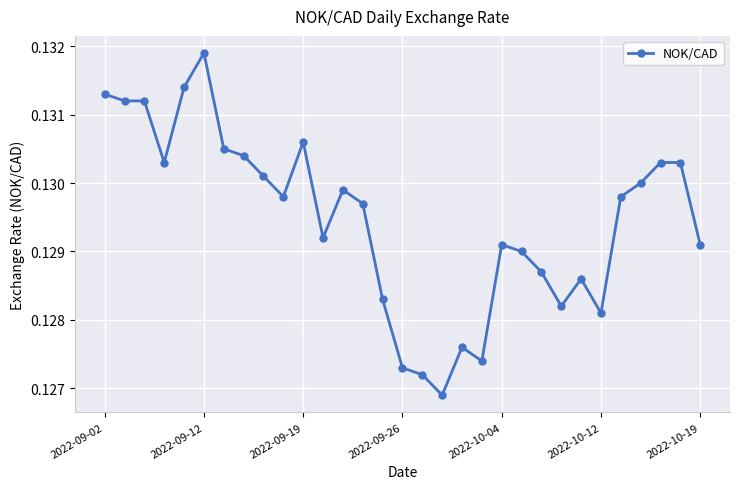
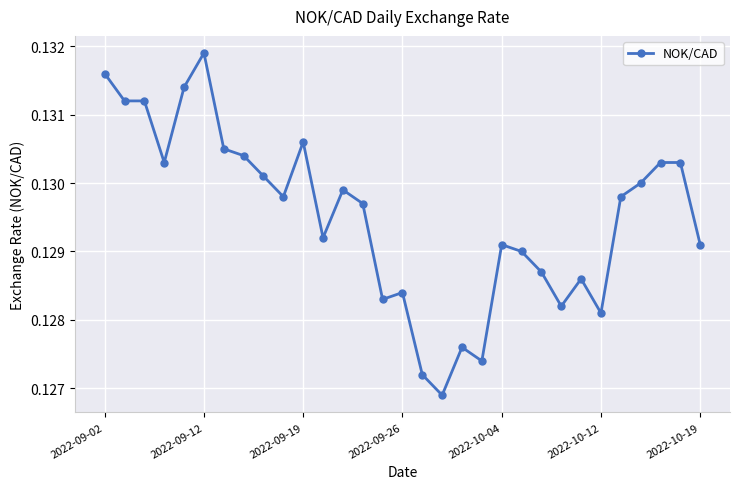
  {
-   "2022-09-02": 0.1313,
+   "2022-09-02": 0.1316,
    "2022-09-12": 0.1319,
    "2022-09-19": 0.1306,
-   "2022-09-26": 0.1273,
+   "2022-09-26": 0.1284,
    "2022-10-04": 0.1291,
    "2022-10-12": 0.1281,
    "2022-10-19": 0.1291
  }
